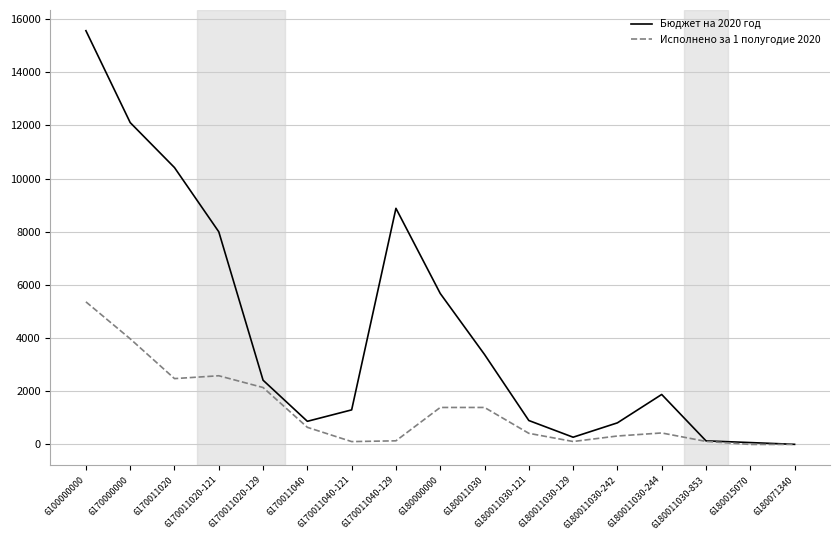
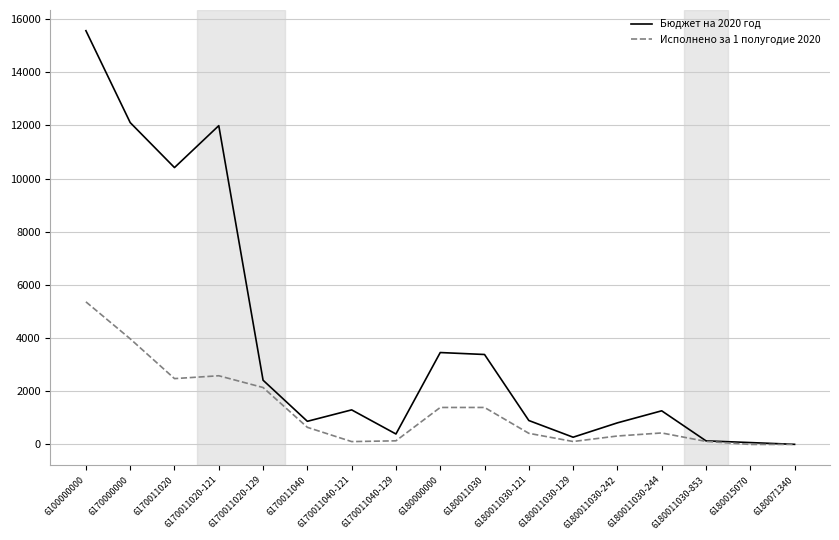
  {
    "Бюджет на 2020 год": {
      "6100000000": 15600,
      "6170000000": 12100,
      "6170011020": 10400,
-     "6170011020-121": 8000,
+     "6170011020-121": 12000,
      "6170011020-129": 2400,
      "6170011040": 900,
      "6170011040-121": 1300,
-     "6170011040-129": 8900,
-     "6180000000": 5700,
+     "6170011040-129": 400,
+     "6180000000": 3500,
      "6180011030": 3400,
      "6180011030-121": 900,
      "6180011030-129": 300,
      "6180011030-242": 800,
-     "6180011030-244": 1900
+     "6180011030-244": 1300
    },
    "Исполнено за 1 полугодие 2020": {
      "6100000000": 5400,
      "6170000000": 4000,
      "6170011020": 2500,
      "6170011020-121": 2600,
      "6170011020-129": 2100,
      "6170011040": 600,
      "6170011040-121": 100,
      "6170011040-129": 100,
      "6180000000": 1400,
      "6180011030": 1400,
      "6180011030-121": 400,
      "6180011030-129": 100,
      "6180011030-242": 300,
      "6180011030-244": 400
    }
  }
